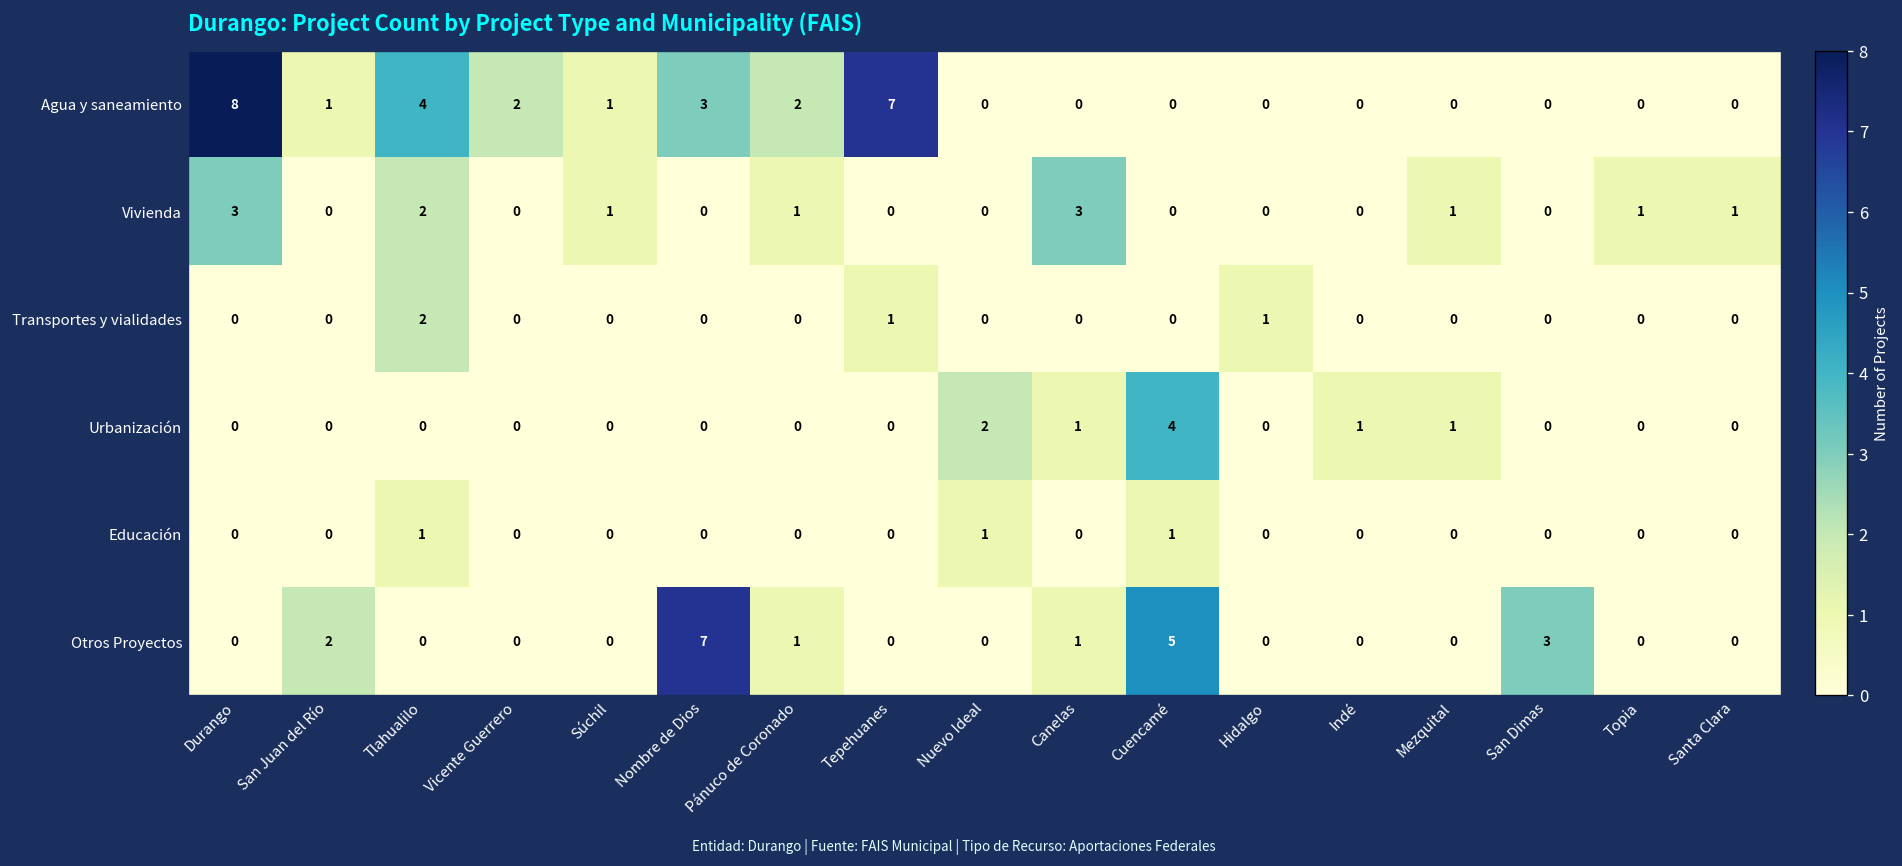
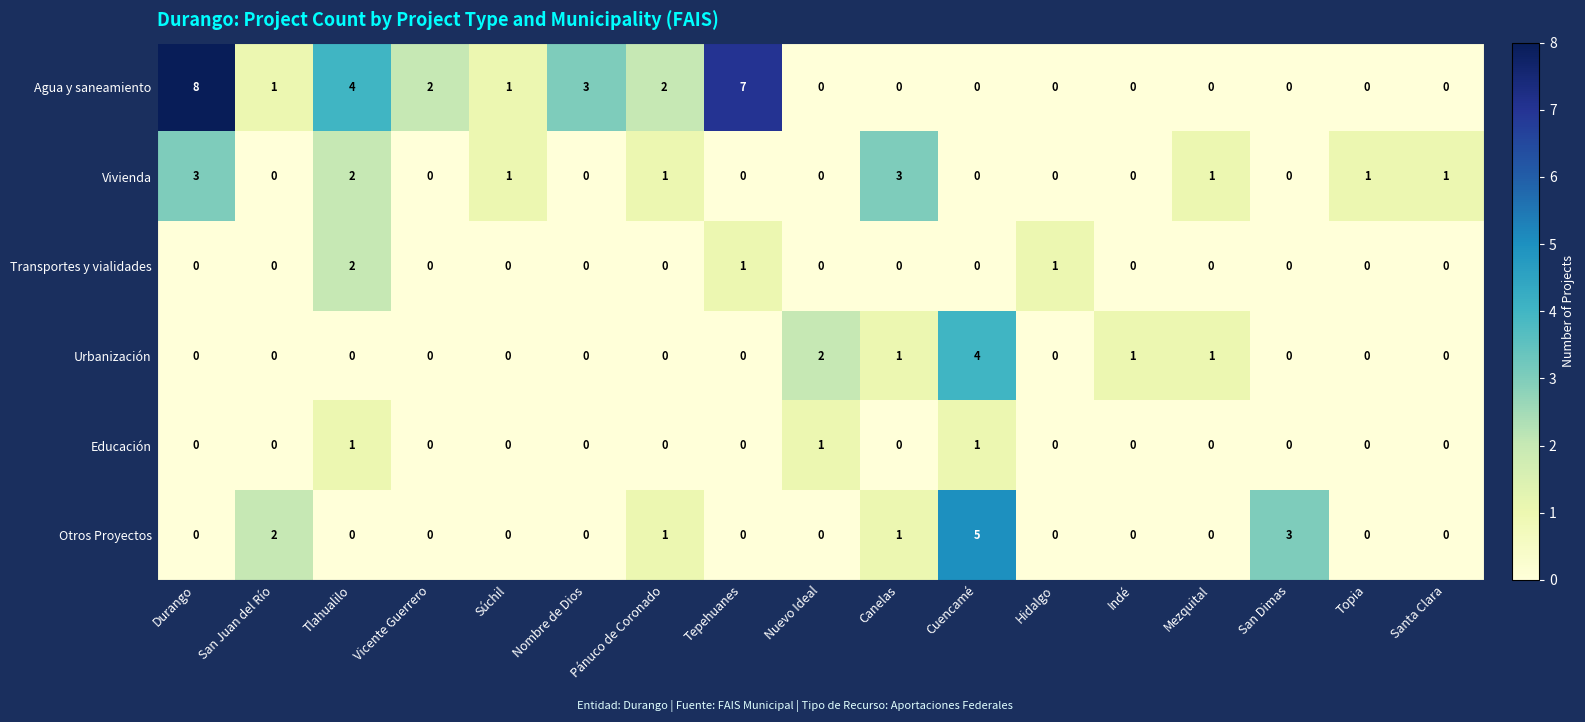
  {
    "Agua y saneamiento": {
      "Durango": 8,
      "San Juan del Río": 1,
      "Tlahualilo": 4,
      "Vicente Guerrero": 2,
      "Súchil": 1,
      "Nombre de Dios": 3,
      "Pánuco de Coronado": 2,
      "Tepehuanes": 7,
      "Nuevo Ideal": 0,
      "Canelas": 0,
      "Cuencamé": 0,
      "Hidalgo": 0,
      "Indé": 0,
      "Mezquital": 0,
      "San Dimas": 0,
      "Topia": 0,
      "Santa Clara": 0
    },
    "Vivienda": {
      "Durango": 3,
      "San Juan del Río": 0,
      "Tlahualilo": 2,
      "Vicente Guerrero": 0,
      "Súchil": 1,
      "Nombre de Dios": 0,
      "Pánuco de Coronado": 1,
      "Tepehuanes": 0,
      "Nuevo Ideal": 0,
      "Canelas": 3,
      "Cuencamé": 0,
      "Hidalgo": 0,
      "Indé": 0,
      "Mezquital": 1,
      "San Dimas": 0,
      "Topia": 1,
      "Santa Clara": 1
    },
    "Transportes y vialidades": {
      "Durango": 0,
      "San Juan del Río": 0,
      "Tlahualilo": 2,
      "Vicente Guerrero": 0,
      "Súchil": 0,
      "Nombre de Dios": 0,
      "Pánuco de Coronado": 0,
      "Tepehuanes": 1,
      "Nuevo Ideal": 0,
      "Canelas": 0,
      "Cuencamé": 0,
      "Hidalgo": 1,
      "Indé": 0,
      "Mezquital": 0,
      "San Dimas": 0,
      "Topia": 0,
      "Santa Clara": 0
    },
    "Urbanización": {
      "Durango": 0,
      "San Juan del Río": 0,
      "Tlahualilo": 0,
      "Vicente Guerrero": 0,
      "Súchil": 0,
      "Nombre de Dios": 0,
      "Pánuco de Coronado": 0,
      "Tepehuanes": 0,
      "Nuevo Ideal": 2,
      "Canelas": 1,
      "Cuencamé": 4,
      "Hidalgo": 0,
      "Indé": 1,
      "Mezquital": 1,
      "San Dimas": 0,
      "Topia": 0,
      "Santa Clara": 0
    },
    "Educación": {
      "Durango": 0,
      "San Juan del Río": 0,
      "Tlahualilo": 1,
      "Vicente Guerrero": 0,
      "Súchil": 0,
      "Nombre de Dios": 0,
      "Pánuco de Coronado": 0,
      "Tepehuanes": 0,
      "Nuevo Ideal": 1,
      "Canelas": 0,
      "Cuencamé": 1,
      "Hidalgo": 0,
      "Indé": 0,
      "Mezquital": 0,
      "San Dimas": 0,
      "Topia": 0,
      "Santa Clara": 0
    },
    "Otros Proyectos": {
      "Durango": 0,
      "San Juan del Río": 2,
      "Tlahualilo": 0,
      "Vicente Guerrero": 0,
      "Súchil": 0,
-     "Nombre de Dios": 7,
+     "Nombre de Dios": 0,
      "Pánuco de Coronado": 1,
      "Tepehuanes": 0,
      "Nuevo Ideal": 0,
      "Canelas": 1,
      "Cuencamé": 5,
      "Hidalgo": 0,
      "Indé": 0,
      "Mezquital": 0,
      "San Dimas": 3,
      "Topia": 0,
      "Santa Clara": 0
    }
  }
